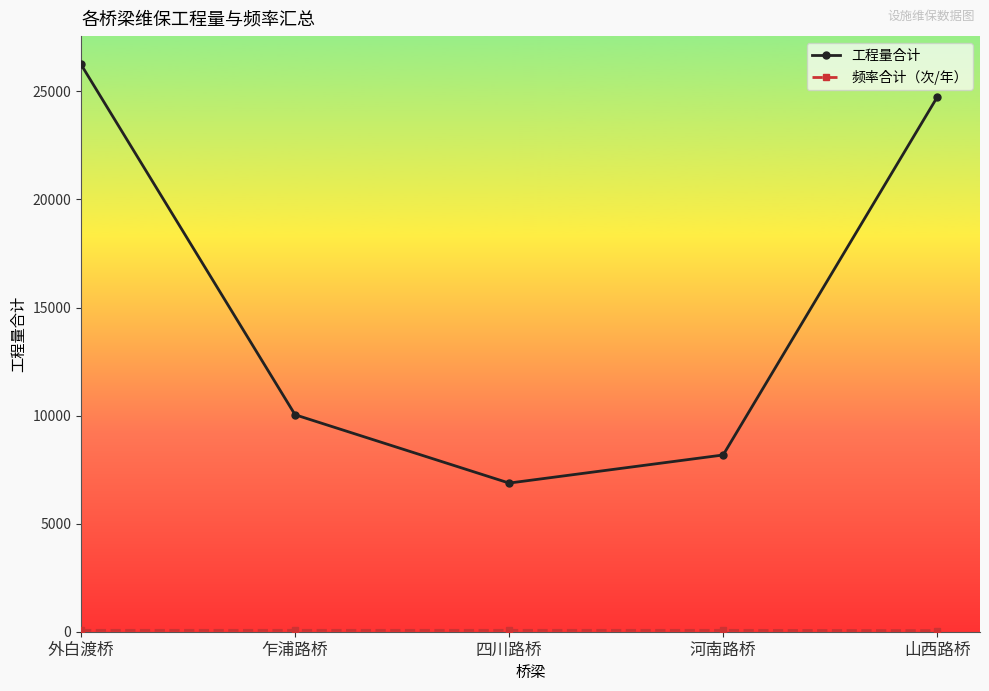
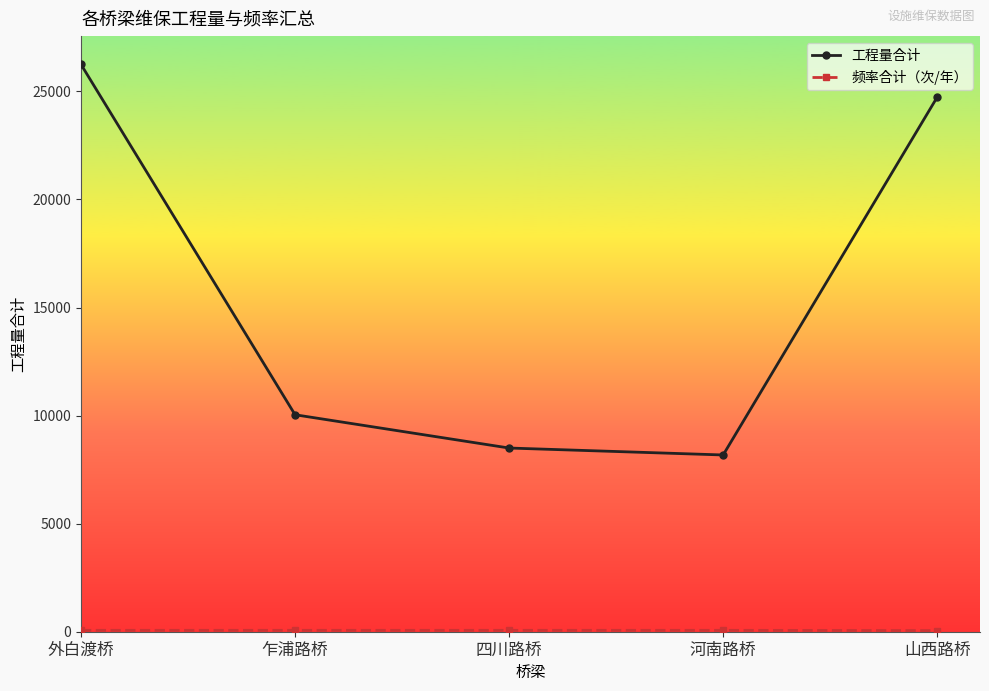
  {
    "工程量合计": {
      "外白渡桥": 26200,
      "乍浦路桥": 10000,
-     "四川路桥": 6900,
+     "四川路桥": 8500,
      "河南路桥": 8200,
      "山西路桥": 24700
    },
    "频率合计（次/年）": {
      "外白渡桥": 100,
      "乍浦路桥": 100,
      "四川路桥": 100,
      "河南路桥": 100,
      "山西路桥": 100
    }
  }
